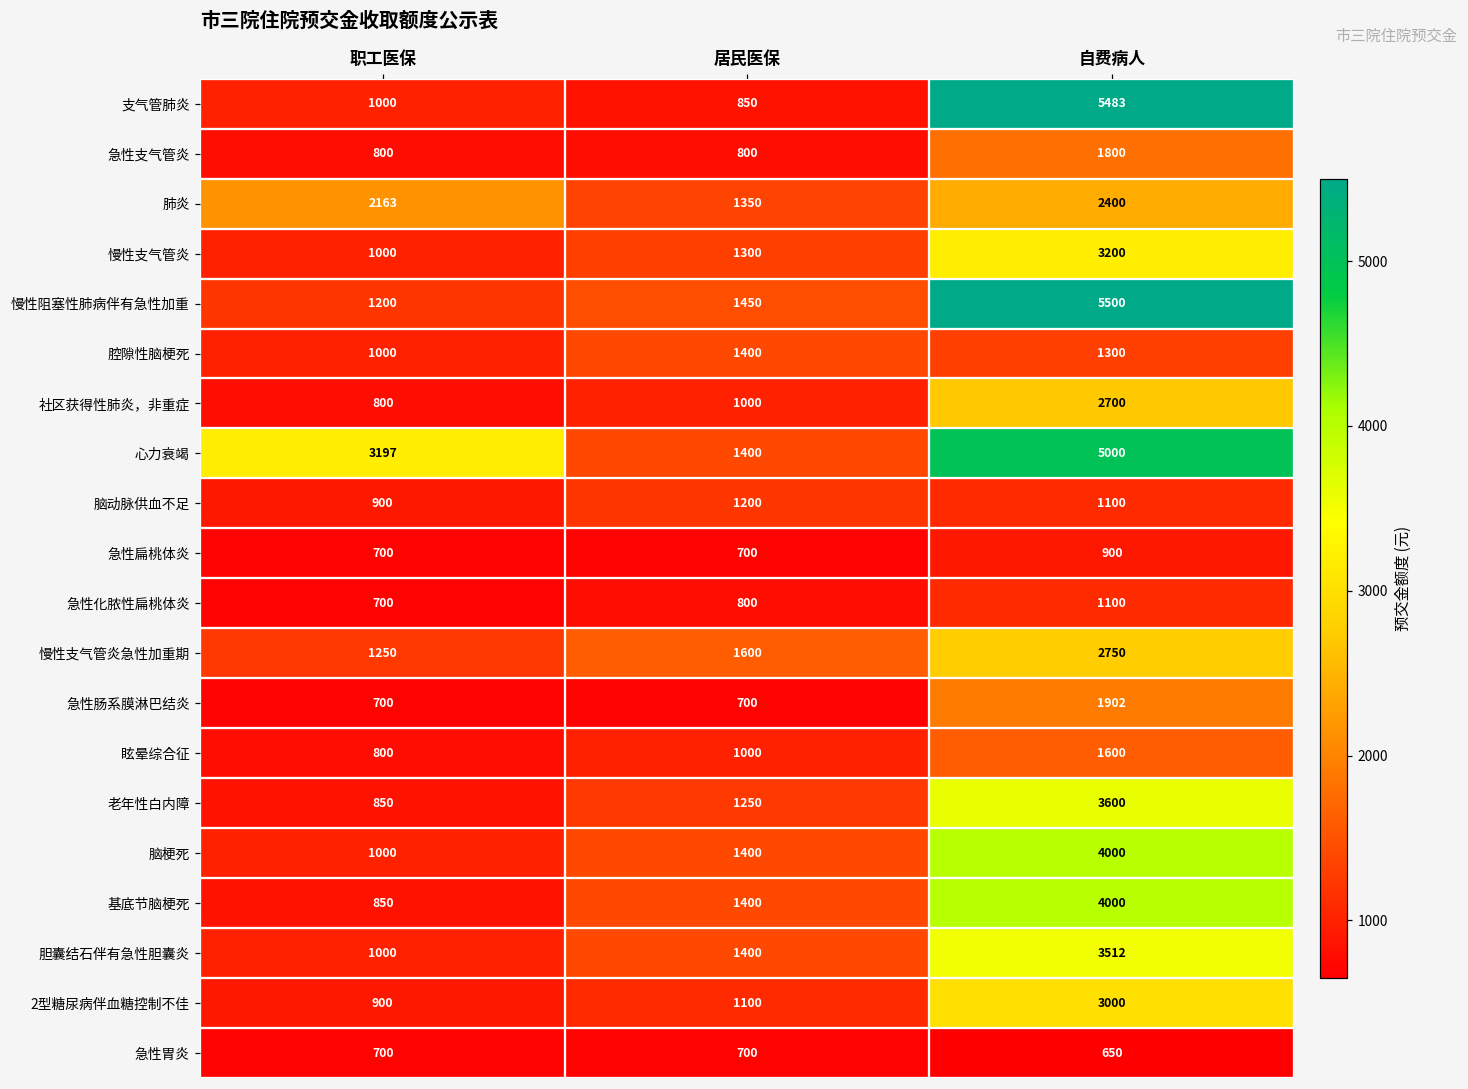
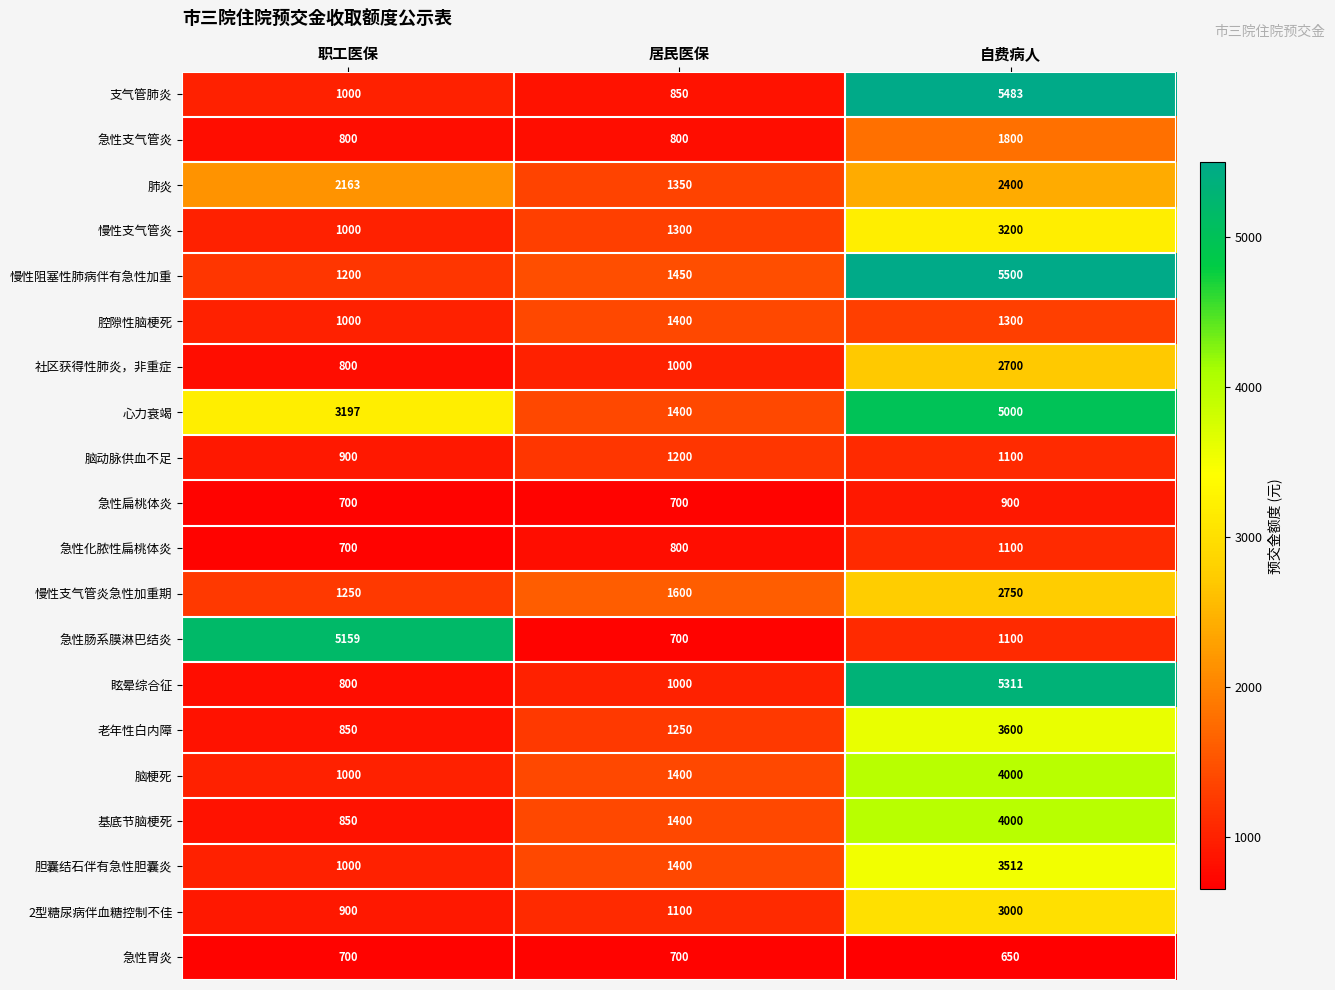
  {
    "支气管肺炎": {
      "职工医保": 1000,
      "居民医保": 850,
      "自费病人": 5483
    },
    "急性支气管炎": {
      "职工医保": 800,
      "居民医保": 800,
      "自费病人": 1800
    },
    "肺炎": {
      "职工医保": 2163,
      "居民医保": 1350,
      "自费病人": 2400
    },
    "慢性支气管炎": {
      "职工医保": 1000,
      "居民医保": 1300,
      "自费病人": 3200
    },
    "慢性阻塞性肺病伴有急性加重": {
      "职工医保": 1200,
      "居民医保": 1450,
      "自费病人": 5500
    },
    "腔隙性脑梗死": {
      "职工医保": 1000,
      "居民医保": 1400,
      "自费病人": 1300
    },
    "社区获得性肺炎，非重症": {
      "职工医保": 800,
      "居民医保": 1000,
      "自费病人": 2700
    },
    "心力衰竭": {
      "职工医保": 3197,
      "居民医保": 1400,
      "自费病人": 5000
    },
    "脑动脉供血不足": {
      "职工医保": 900,
      "居民医保": 1200,
      "自费病人": 1100
    },
    "急性扁桃体炎": {
      "职工医保": 700,
      "居民医保": 700,
      "自费病人": 900
    },
    "急性化脓性扁桃体炎": {
      "职工医保": 700,
      "居民医保": 800,
      "自费病人": 1100
    },
    "慢性支气管炎急性加重期": {
      "职工医保": 1250,
      "居民医保": 1600,
      "自费病人": 2750
    },
    "急性肠系膜淋巴结炎": {
-     "职工医保": 700,
+     "职工医保": 5159,
      "居民医保": 700,
-     "自费病人": 1902
+     "自费病人": 1100
    },
    "眩晕综合征": {
      "职工医保": 800,
      "居民医保": 1000,
-     "自费病人": 1600
+     "自费病人": 5311
    },
    "老年性白内障": {
      "职工医保": 850,
      "居民医保": 1250,
      "自费病人": 3600
    },
    "脑梗死": {
      "职工医保": 1000,
      "居民医保": 1400,
      "自费病人": 4000
    },
    "基底节脑梗死": {
      "职工医保": 850,
      "居民医保": 1400,
      "自费病人": 4000
    },
    "胆囊结石伴有急性胆囊炎": {
      "职工医保": 1000,
      "居民医保": 1400,
      "自费病人": 3512
    },
    "2型糖尿病伴血糖控制不佳": {
      "职工医保": 900,
      "居民医保": 1100,
      "自费病人": 3000
    },
    "急性胃炎": {
      "职工医保": 700,
      "居民医保": 700,
      "自费病人": 650
    }
  }
